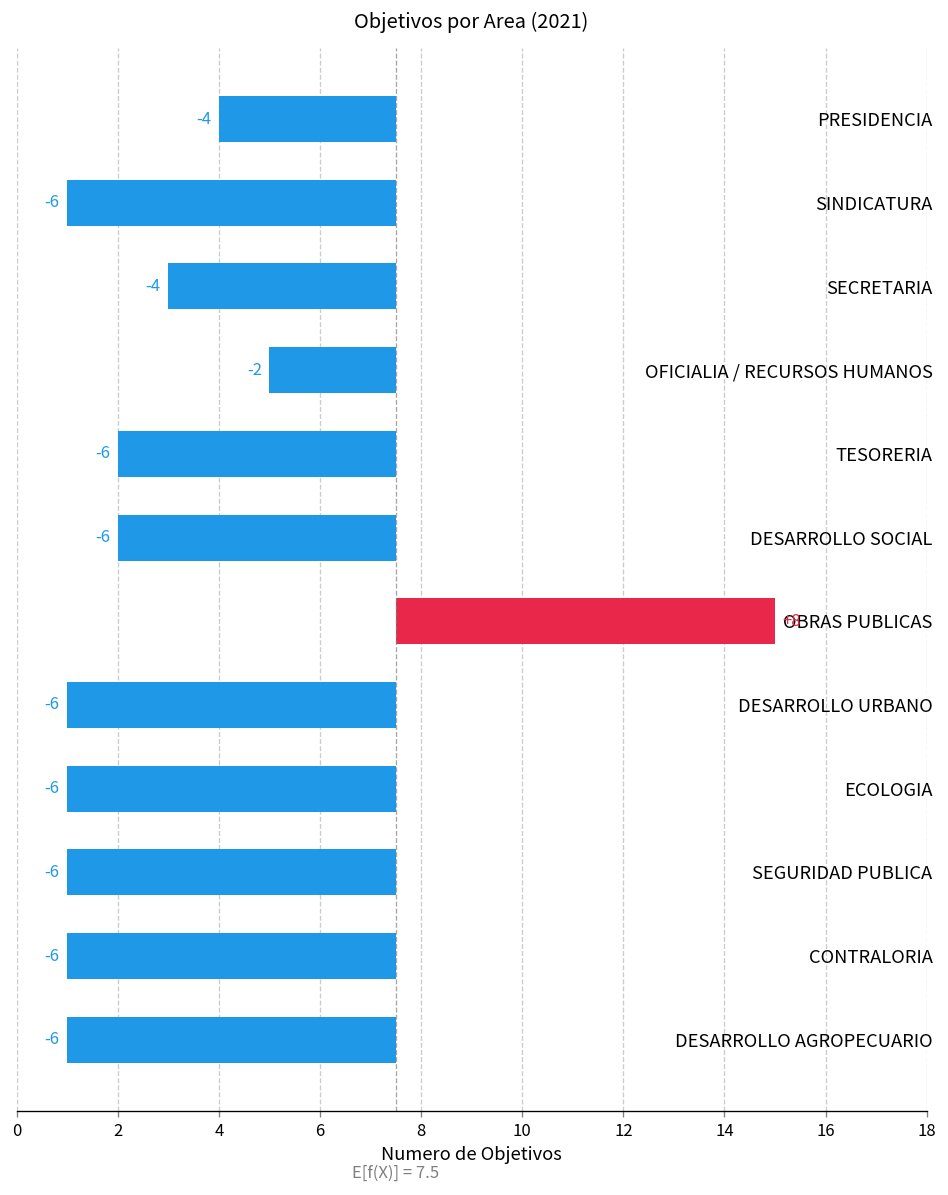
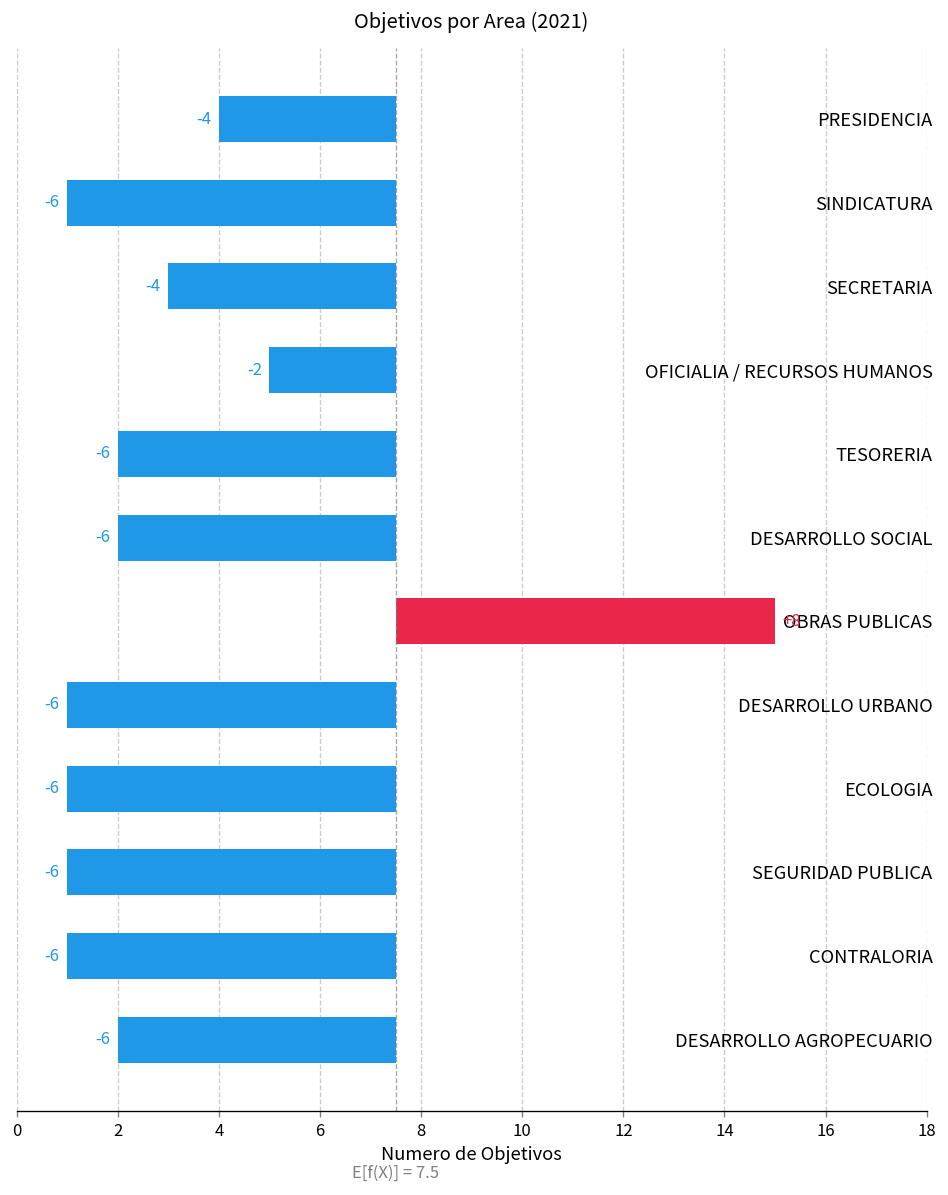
  {
-   "DESARROLLO AGROPECUARIO": 1
+   "DESARROLLO AGROPECUARIO": 2
  }
